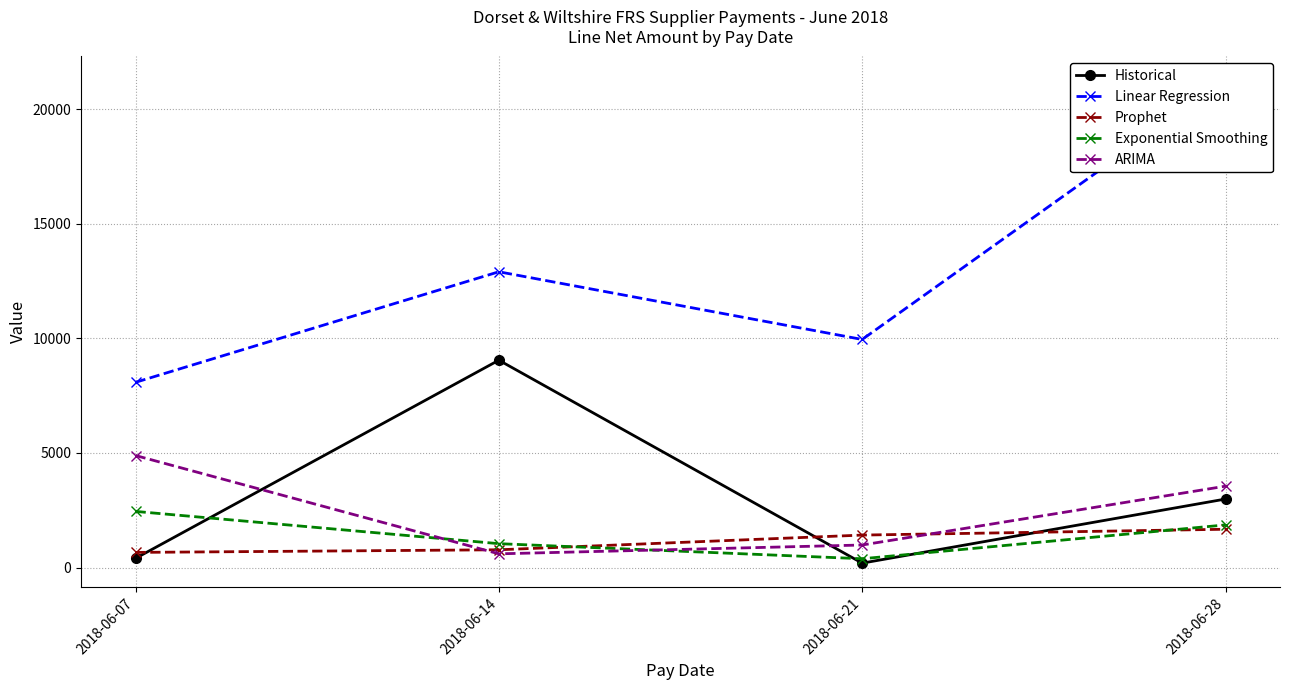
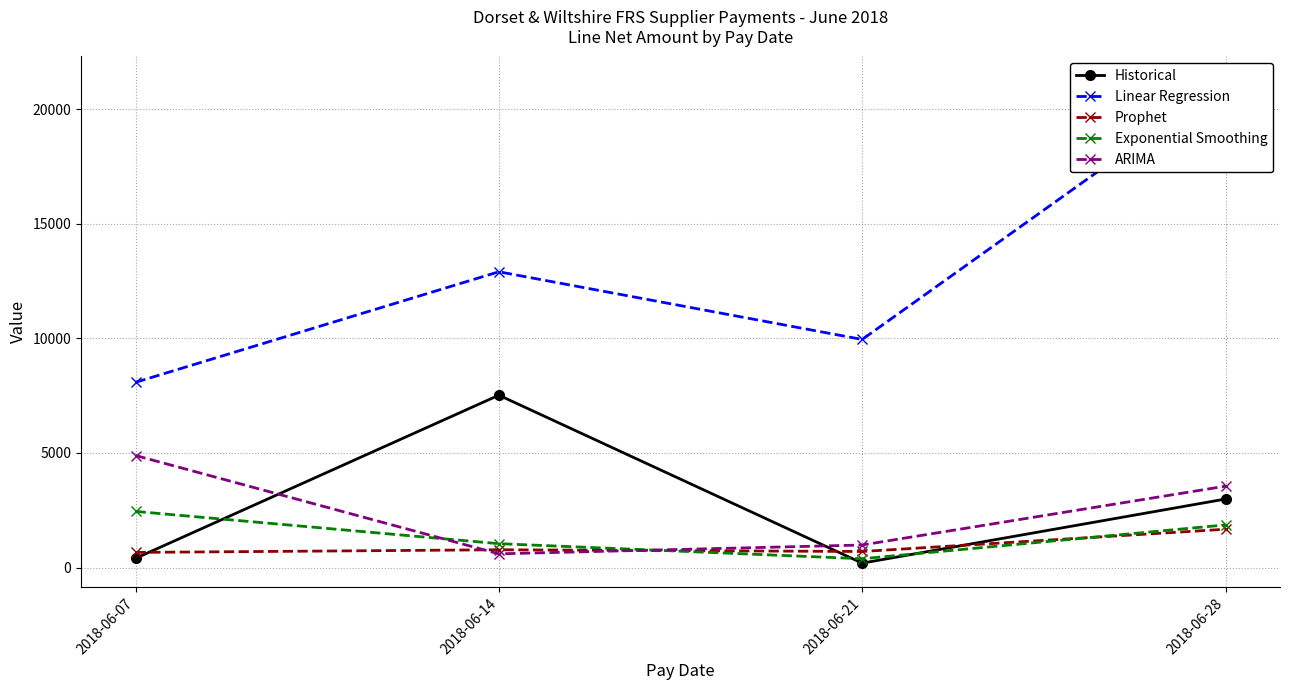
  {
    "Historical": {
      "2018-06-07": 400,
-     "2018-06-14": 9100,
+     "2018-06-14": 7500,
      "2018-06-21": 200,
      "2018-06-28": 3000
    },
    "Linear Regression": {
      "2018-06-07": 8100,
      "2018-06-14": 12900,
      "2018-06-21": 10000
    },
    "Prophet": {
      "2018-06-07": 700,
      "2018-06-14": 800,
-     "2018-06-21": 1400,
+     "2018-06-21": 700,
      "2018-06-28": 1700
    },
    "Exponential Smoothing": {
      "2018-06-07": 2500,
      "2018-06-14": 1000,
      "2018-06-21": 400,
      "2018-06-28": 1900
    },
    "ARIMA": {
      "2018-06-07": 4900,
      "2018-06-14": 600,
      "2018-06-21": 1000,
      "2018-06-28": 3600
    }
  }
